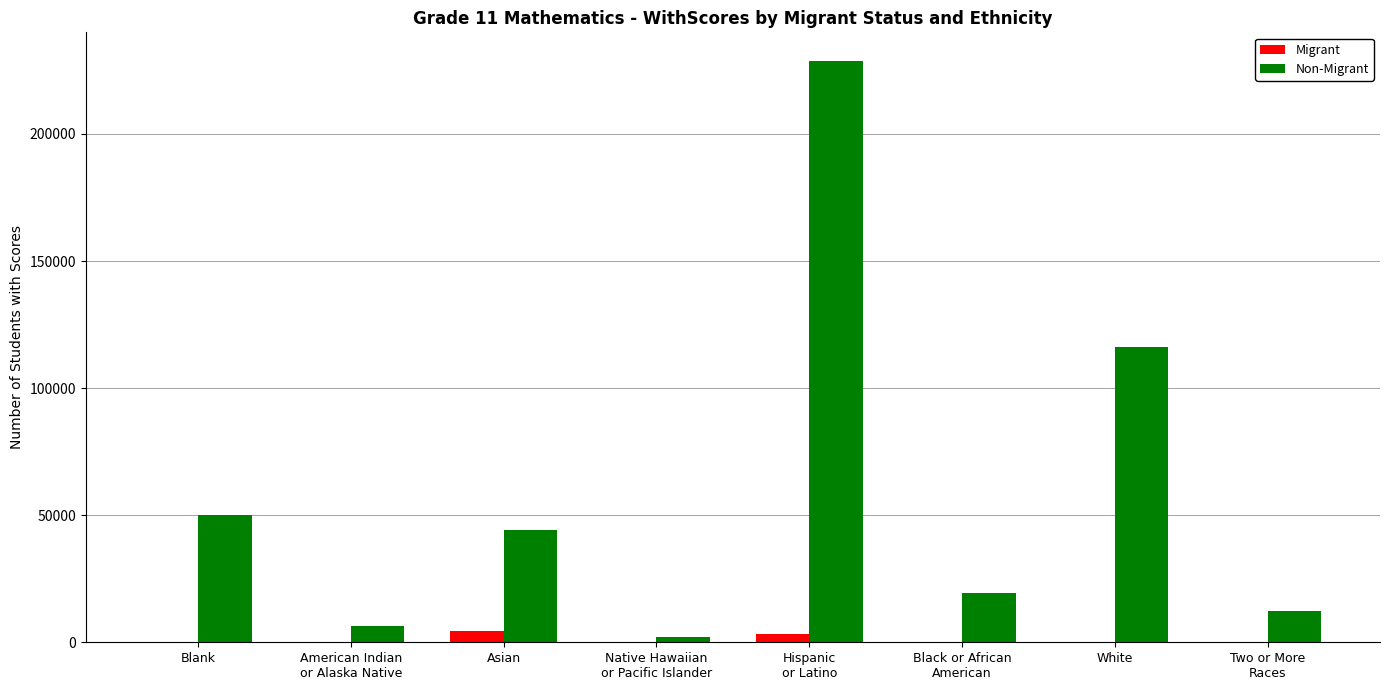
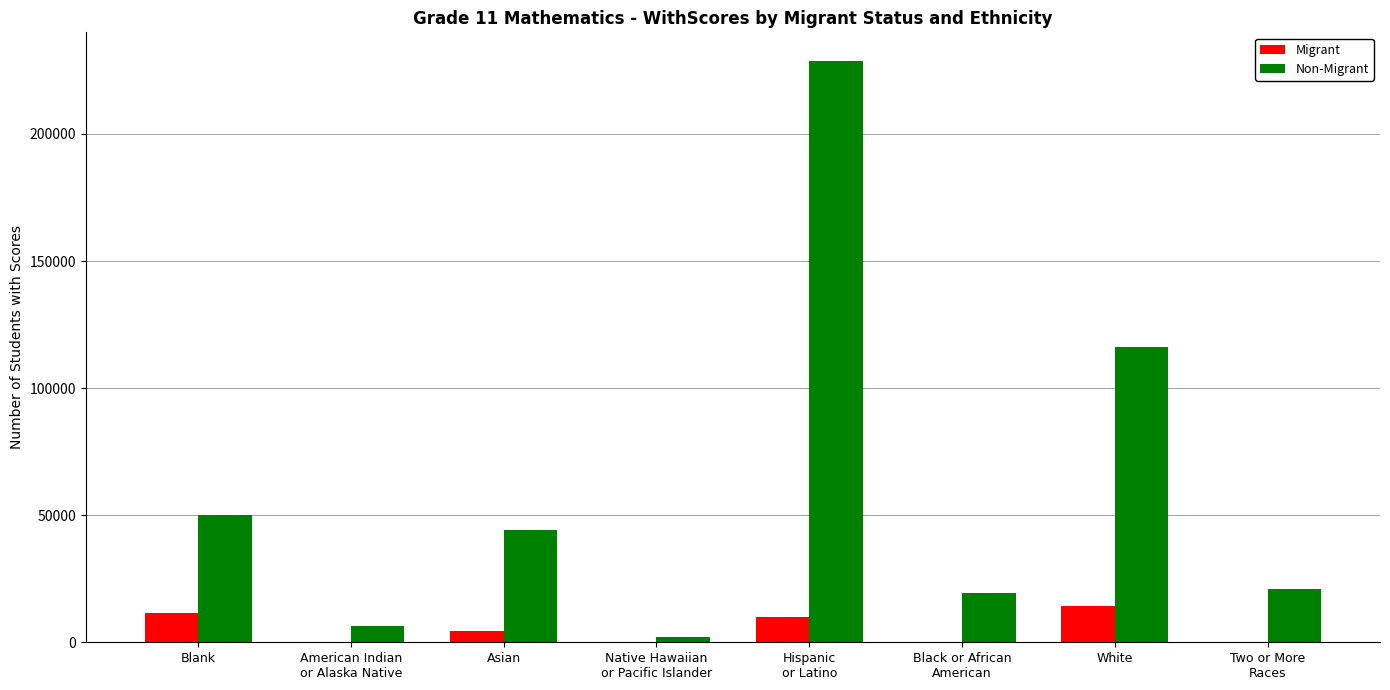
  {
    "Migrant": {
-     "Blank": 0,
+     "Blank": 11000,
      "Asian": 4000,
-     "Hispanic or Latino": 3000,
-     "White": 0
+     "Hispanic or Latino": 10000,
+     "White": 14000
    },
    "Non-Migrant": {
      "Blank": 50000,
      "American Indian or Alaska Native": 6000,
      "Asian": 44000,
      "Native Hawaiian or Pacific Islander": 2000,
      "Hispanic or Latino": 229000,
      "Black or African American": 19000,
      "White": 116000,
-     "Two or More Races": 12000
+     "Two or More Races": 21000
    }
  }
